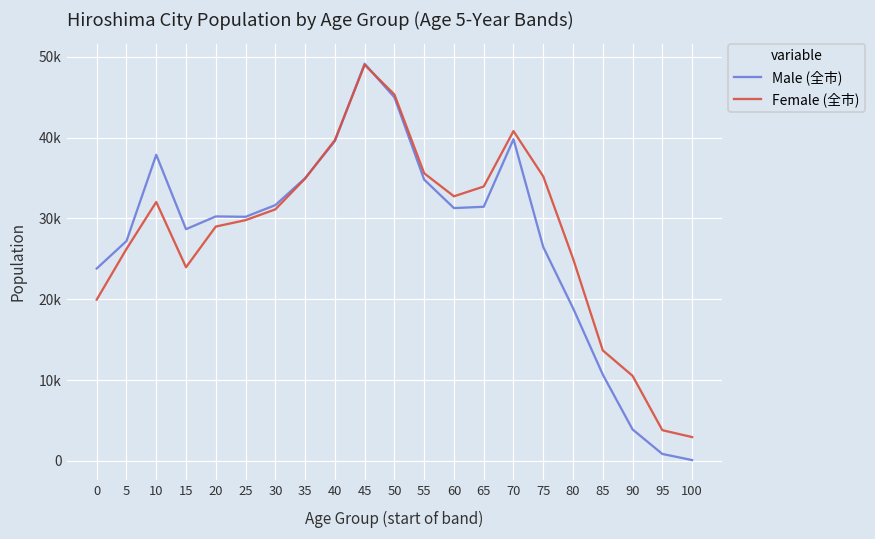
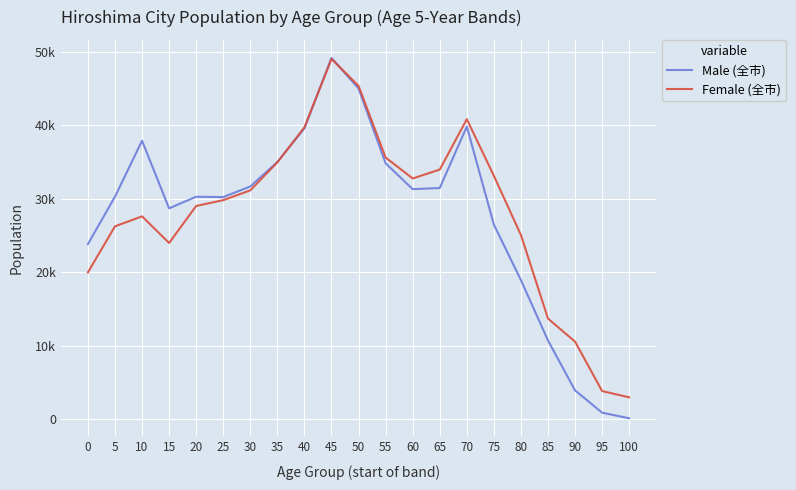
  {
    "Male (全市)": {
      "0": 24000,
-     "5": 27000,
+     "5": 30000,
      "10": 38000,
      "15": 29000,
      "20": 30000,
      "25": 30000,
      "30": 32000,
      "50": 45000,
      "55": 35000,
      "60": 31000,
      "65": 31000,
      "70": 40000,
      "75": 26000,
      "80": 19000,
      "85": 11000,
      "90": 4000,
      "95": 1000,
      "100": 0
    },
    "Female (全市)": {
      "0": 20000,
      "5": 26000,
-     "10": 32000,
+     "10": 28000,
      "15": 24000,
      "20": 29000,
      "25": 30000,
      "30": 31000,
      "50": 45000,
      "55": 36000,
      "60": 33000,
      "65": 34000,
      "70": 41000,
-     "75": 35000,
+     "75": 33000,
      "80": 25000,
      "85": 14000,
      "90": 11000,
      "95": 4000,
      "100": 3000
    }
  }
